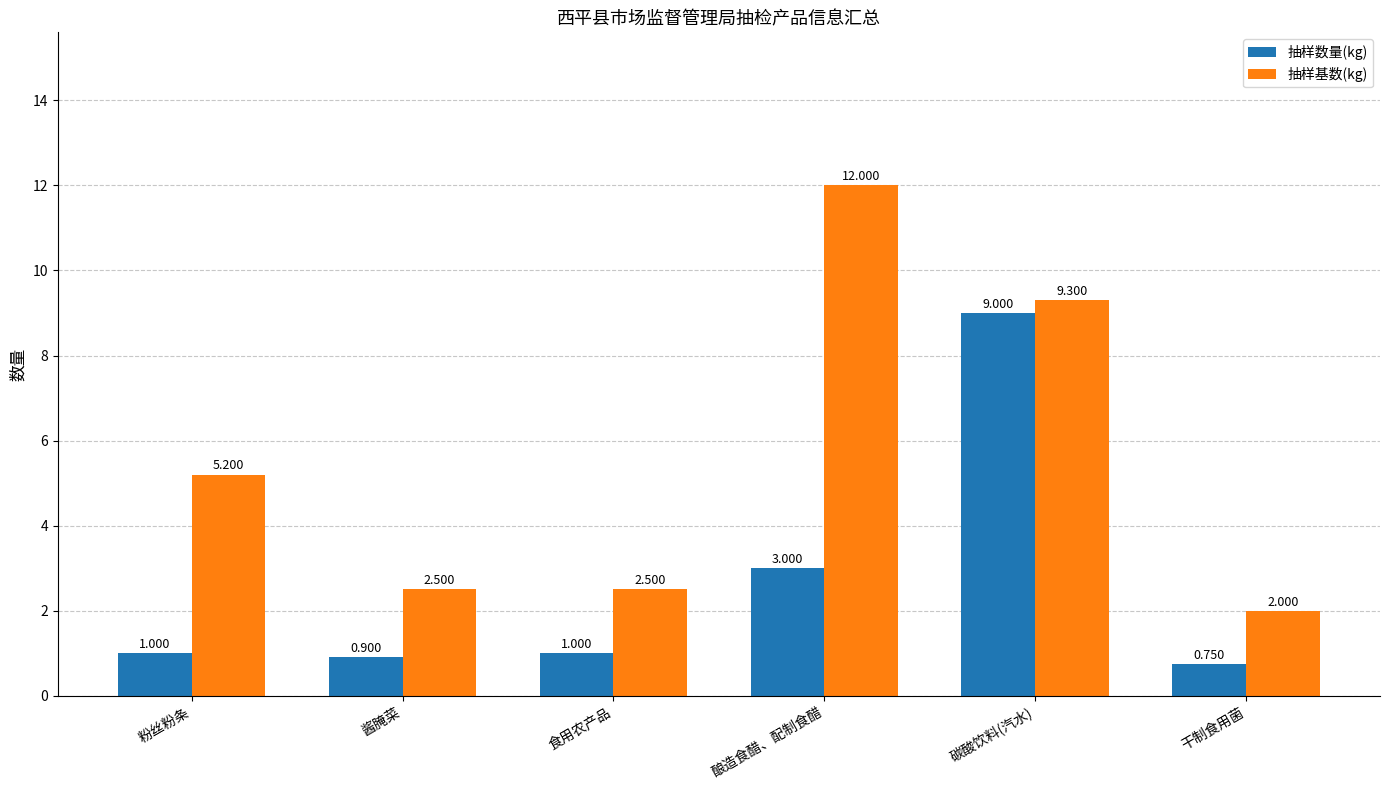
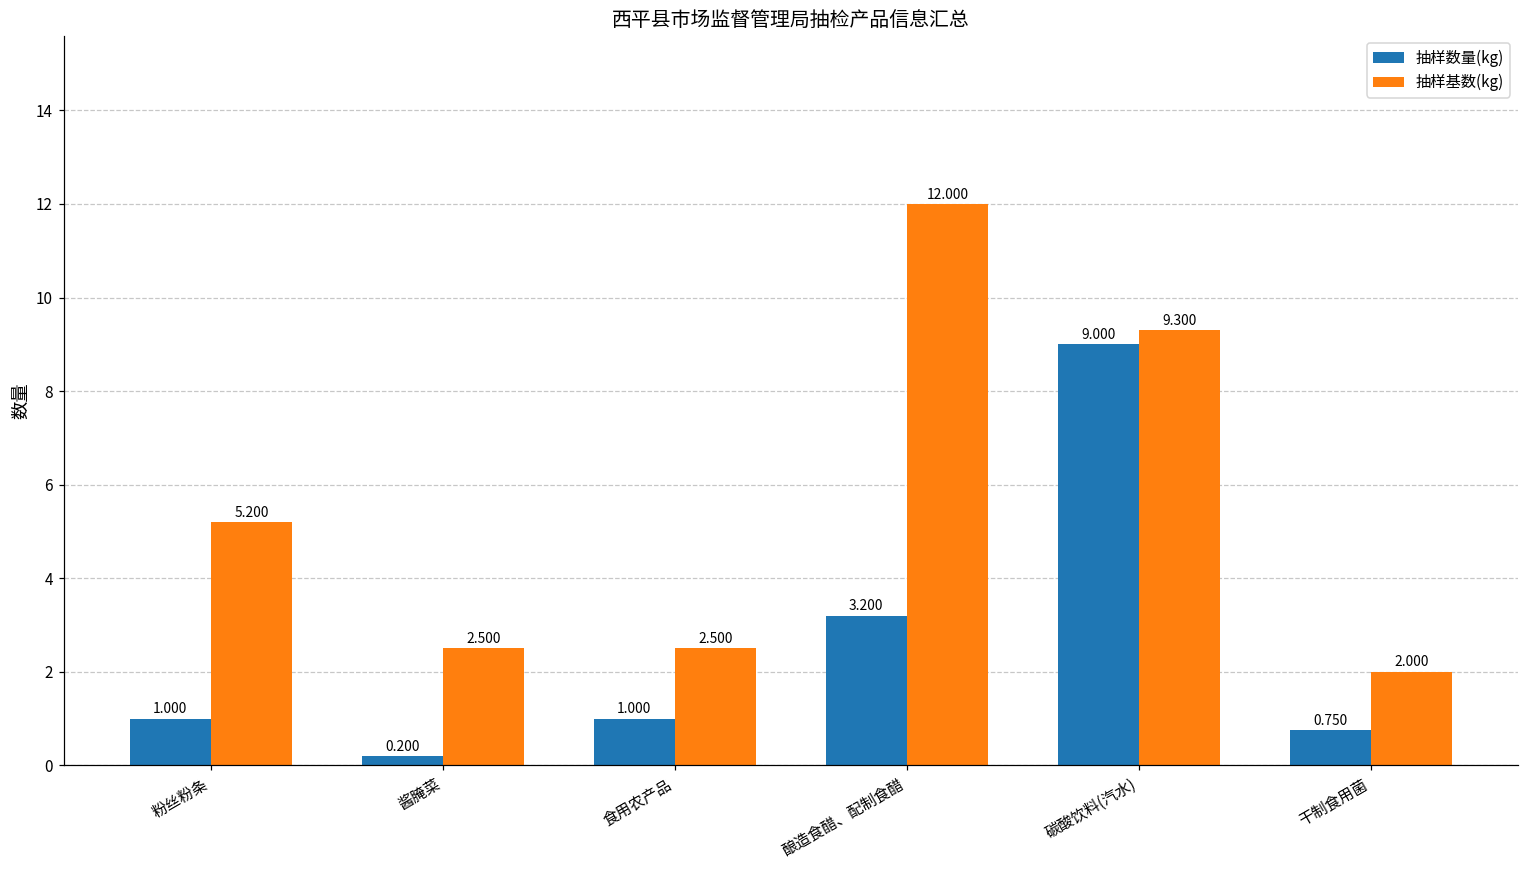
  {
    "抽样数量(kg)": {
      "粉丝粉条": 1.000,
-     "酱腌菜": 0.900,
+     "酱腌菜": 0.200,
      "食用农产品": 1.000,
-     "酿造食醋、配制食醋": 3.000,
+     "酿造食醋、配制食醋": 3.200,
      "碳酸饮料(汽水)": 9.000,
      "干制食用菌": 0.750
    },
    "抽样基数(kg)": {
      "粉丝粉条": 5.200,
      "酱腌菜": 2.500,
      "食用农产品": 2.500,
      "酿造食醋、配制食醋": 12.000,
      "碳酸饮料(汽水)": 9.300,
      "干制食用菌": 2.000
    }
  }
